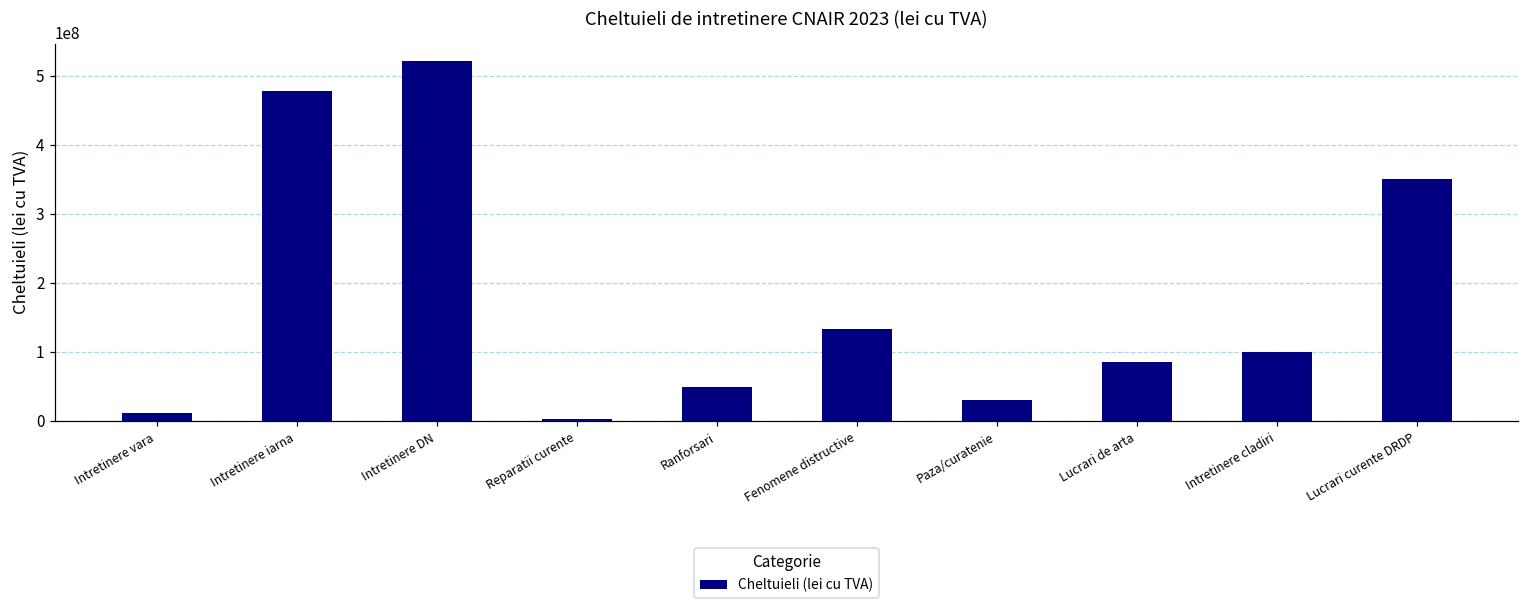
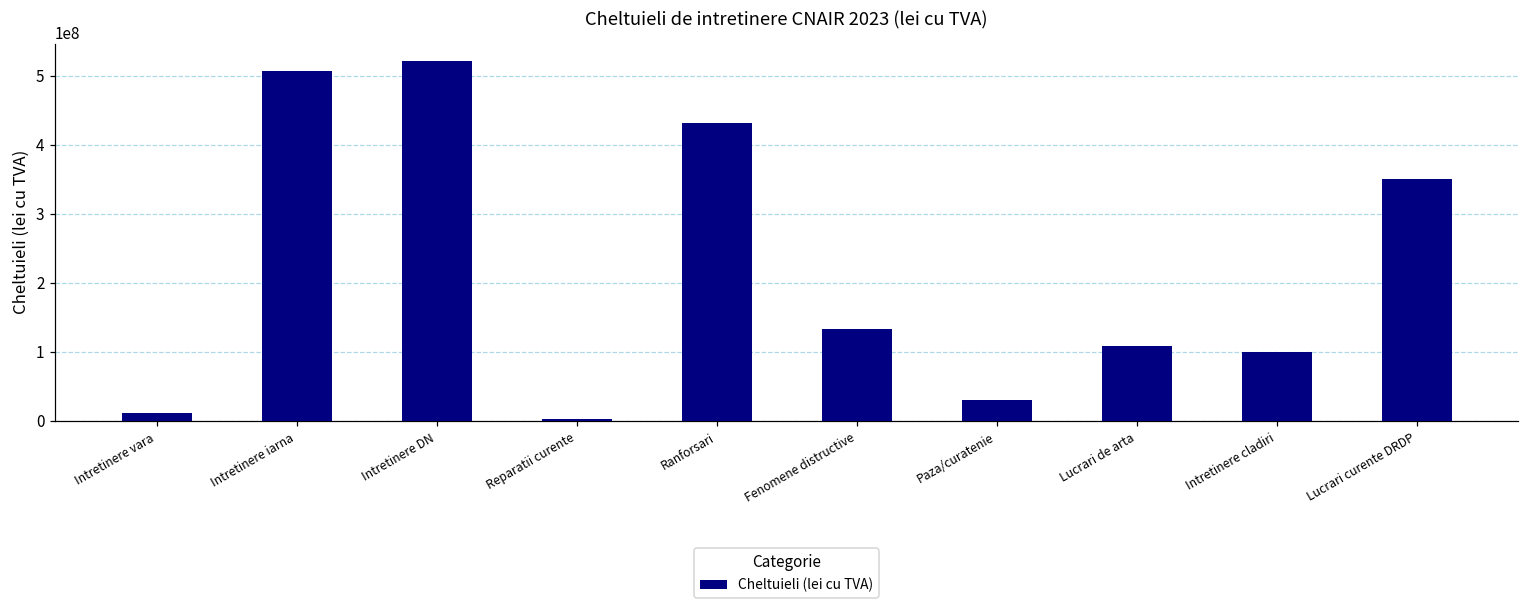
  {
    "Intretinere vara": 10000000,
-   "Intretinere iarna": 480000000,
+   "Intretinere iarna": 510000000,
    "Intretinere DN": 520000000,
-   "Ranforsari": 50000000,
+   "Ranforsari": 430000000,
    "Fenomene distructive": 130000000,
    "Paza/curatenie": 30000000,
-   "Lucrari de arta": 80000000,
+   "Lucrari de arta": 110000000,
    "Intretinere cladiri": 100000000,
    "Lucrari curente DRDP": 350000000
  }
